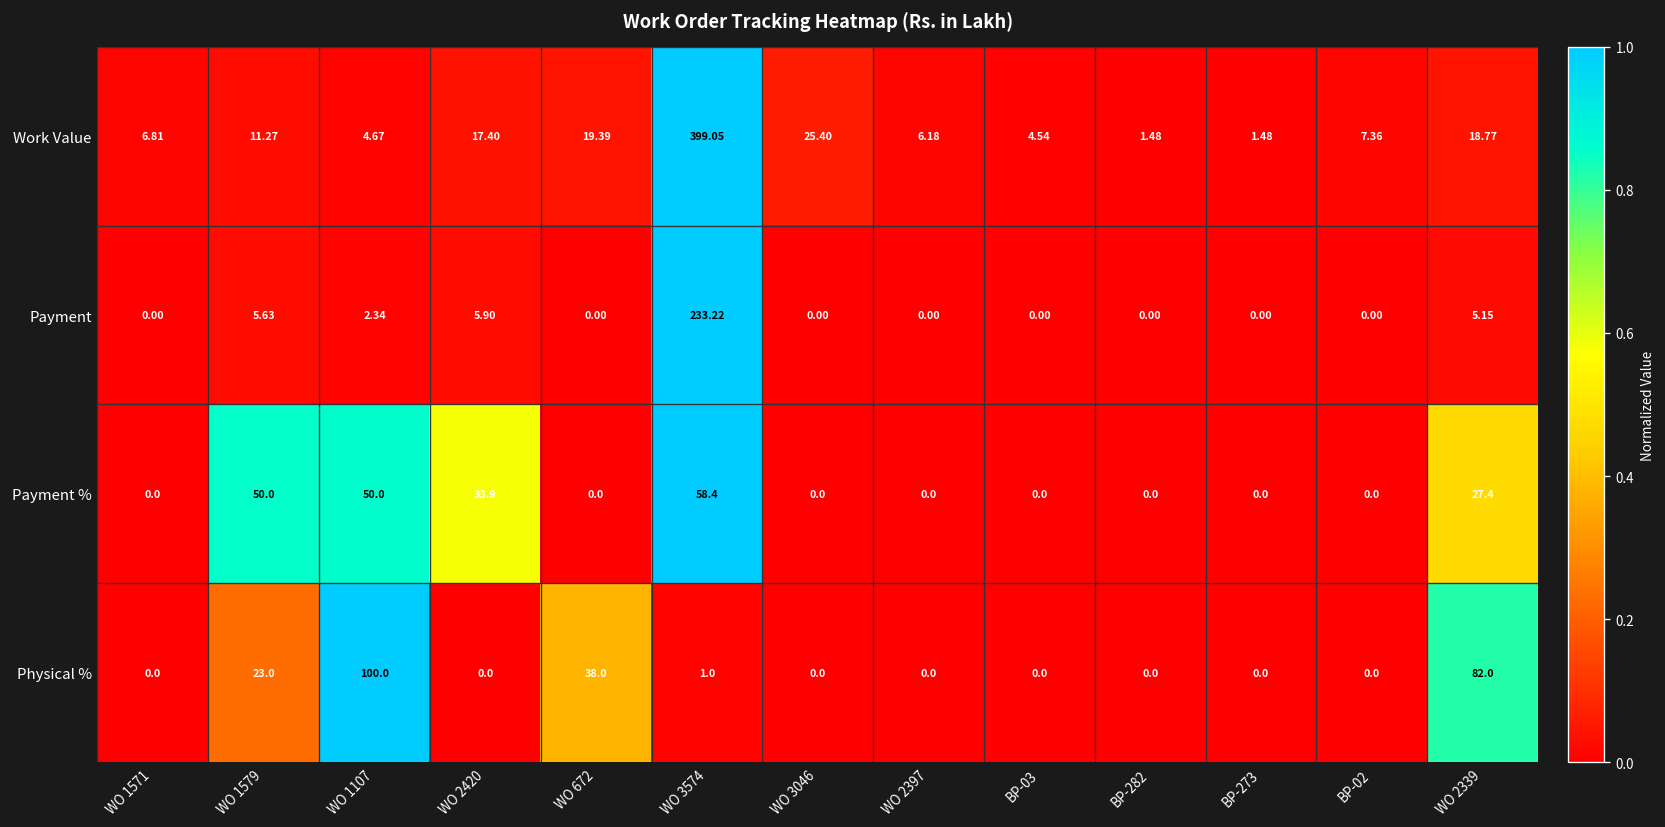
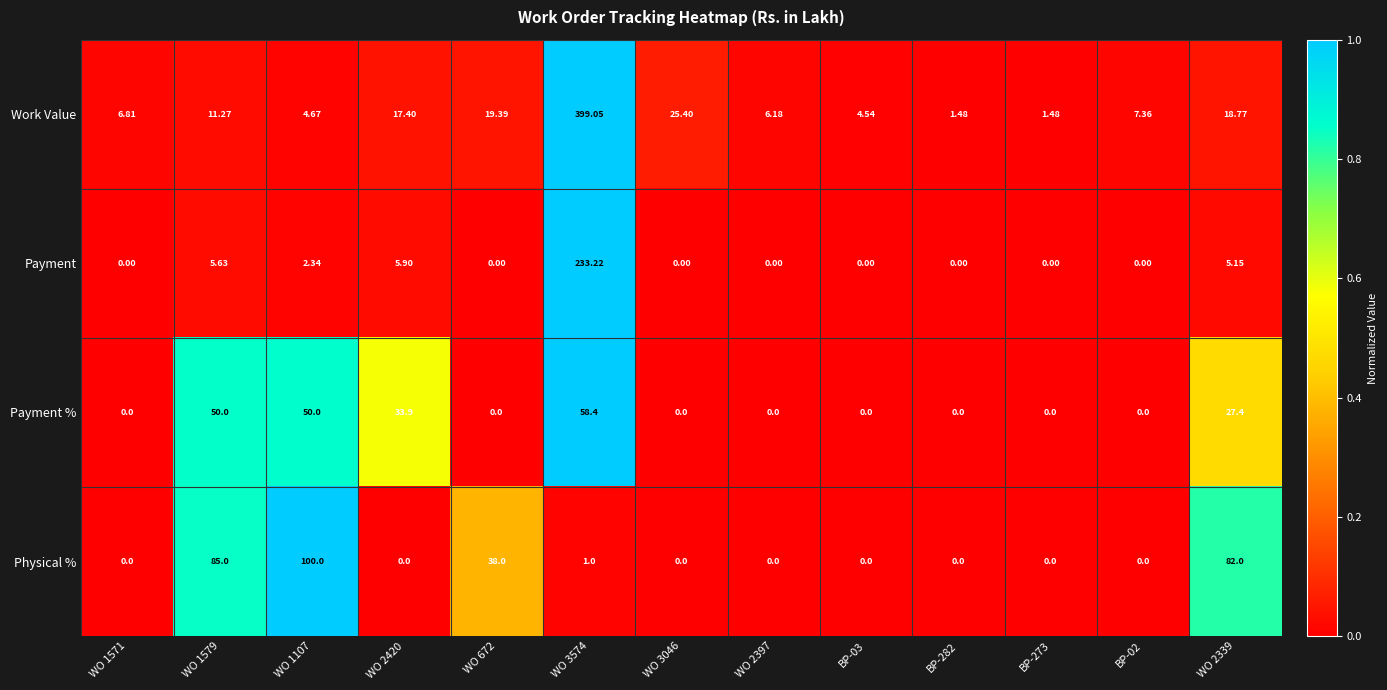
  {
    "Work Value": {
      "WO 1571": 6.81,
      "WO 1579": 11.27,
      "WO 1107": 4.67,
      "WO 2420": 17.40,
      "WO 672": 19.39,
      "WO 3574": 399.05,
      "WO 3046": 25.40,
      "WO 2397": 6.18,
      "BP-03": 4.54,
      "BP-282": 1.48,
      "BP-273": 1.48,
      "BP-02": 7.36,
      "WO 2339": 18.77
    },
    "Payment": {
      "WO 1571": 0.00,
      "WO 1579": 5.63,
      "WO 1107": 2.34,
      "WO 2420": 5.90,
      "WO 672": 0.00,
      "WO 3574": 233.22,
      "WO 3046": 0.00,
      "WO 2397": 0.00,
      "BP-03": 0.00,
      "BP-282": 0.00,
      "BP-273": 0.00,
      "BP-02": 0.00,
      "WO 2339": 5.15
    },
    "Payment %": {
      "WO 1571": 0.0,
      "WO 1579": 50.0,
      "WO 1107": 50.0,
      "WO 2420": 33.9,
      "WO 672": 0.0,
      "WO 3574": 58.4,
      "WO 3046": 0.0,
      "WO 2397": 0.0,
      "BP-03": 0.0,
      "BP-282": 0.0,
      "BP-273": 0.0,
      "BP-02": 0.0,
      "WO 2339": 27.4
    },
    "Physical %": {
      "WO 1571": 0.0,
-     "WO 1579": 23.0,
+     "WO 1579": 85.0,
      "WO 1107": 100.0,
      "WO 2420": 0.0,
      "WO 672": 38.0,
      "WO 3574": 1.0,
      "WO 3046": 0.0,
      "WO 2397": 0.0,
      "BP-03": 0.0,
      "BP-282": 0.0,
      "BP-273": 0.0,
      "BP-02": 0.0,
      "WO 2339": 82.0
    }
  }
